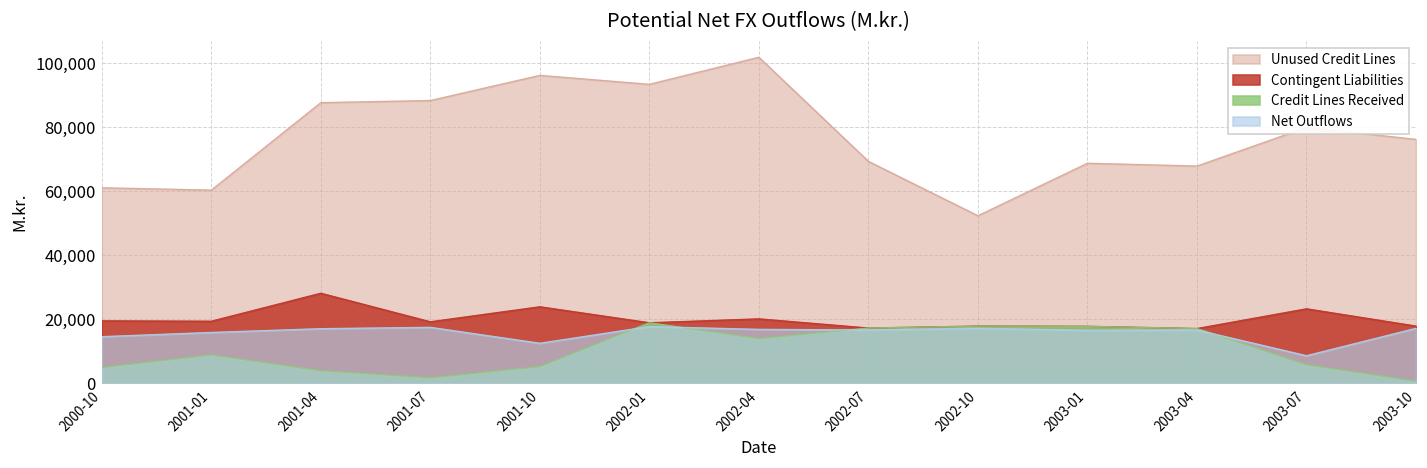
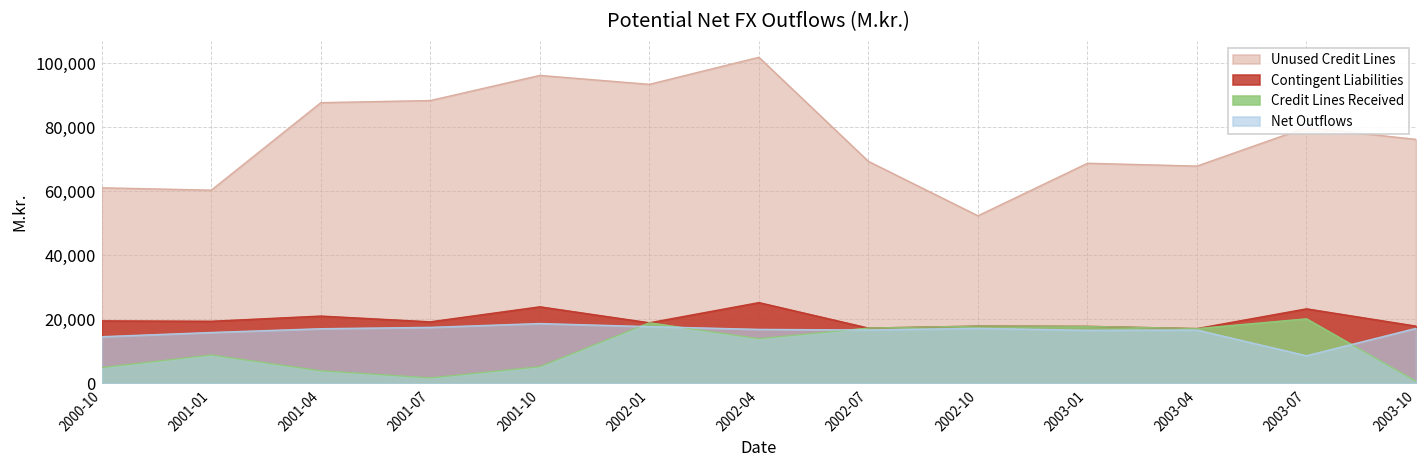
  {
    "Unused Credit Lines": {
      "2000-10": "61,000",
      "2001-01": "60,000",
      "2001-04": "88,000",
      "2001-07": "88,000",
      "2001-10": "96,000",
      "2002-01": "93,000",
      "2002-04": "102,000",
      "2002-07": "69,000",
      "2002-10": "52,000",
      "2003-01": "69,000",
      "2003-04": "68,000",
      "2003-07": "80,000",
      "2003-10": "76,000"
    },
    "Contingent Liabilities": {
      "2000-10": "20,000",
      "2001-01": "19,000",
-     "2001-04": "28,000",
+     "2001-04": "21,000",
      "2001-07": "19,000",
      "2001-10": "24,000",
-     "2002-04": "20,000",
+     "2002-04": "25,000",
      "2003-07": "23,000"
    },
    "Credit Lines Received": {
      "2000-10": "5,000",
      "2001-01": "9,000",
      "2001-04": "4,000",
      "2001-07": "2,000",
      "2001-10": "5,000",
      "2002-04": "14,000",
-     "2003-07": "6,000",
+     "2003-07": "20,000",
      "2003-10": "1,000"
    },
    "Net Outflows": {
      "2000-10": "15,000",
      "2001-01": "16,000",
      "2001-04": "17,000",
      "2001-07": "18,000",
-     "2001-10": "13,000",
+     "2001-10": "19,000",
      "2002-01": "18,000",
      "2002-04": "17,000",
      "2003-01": "17,000",
      "2003-07": "9,000"
    }
  }
